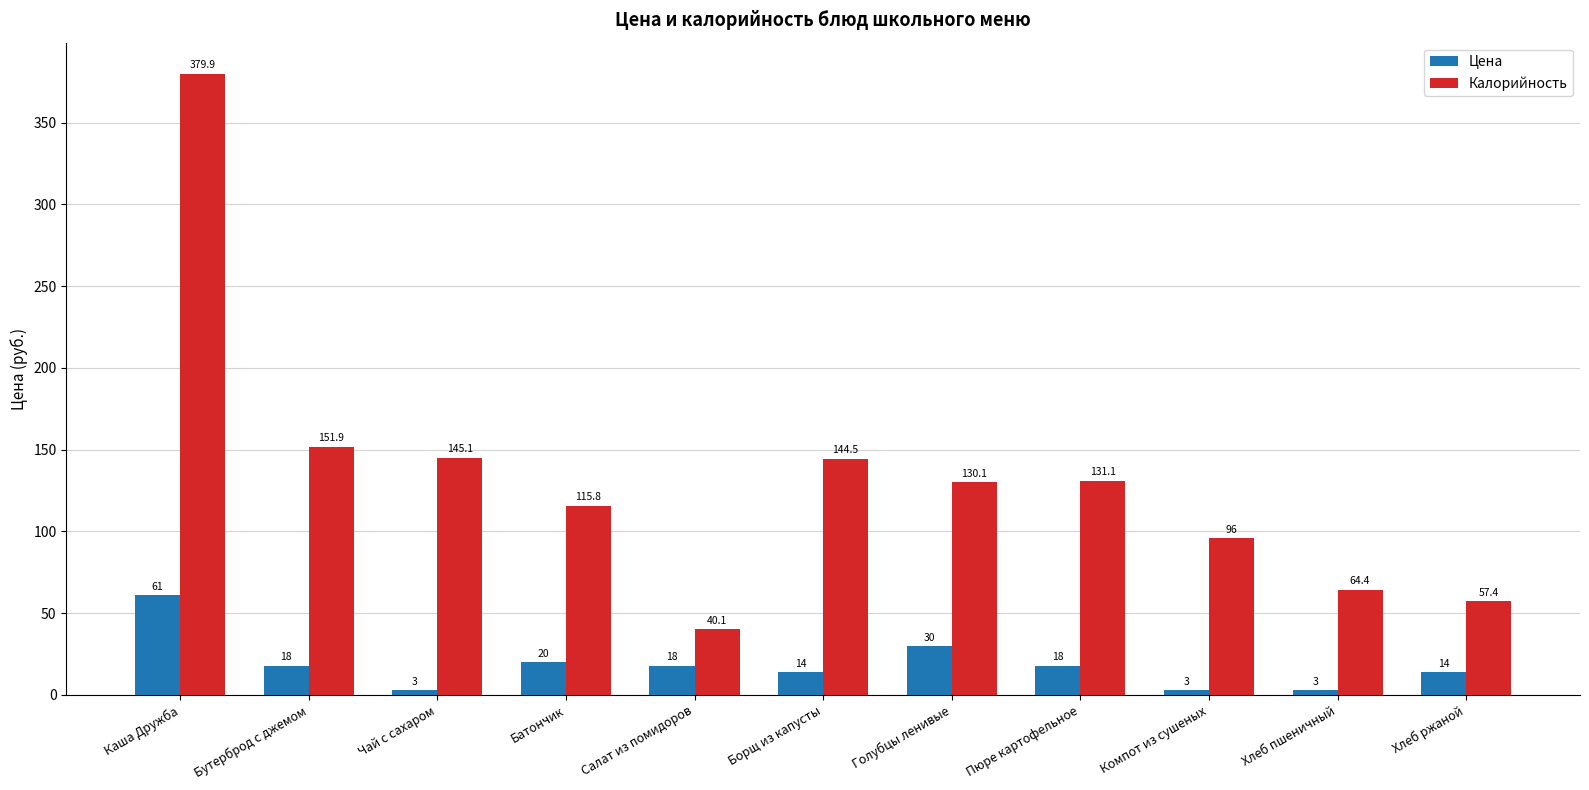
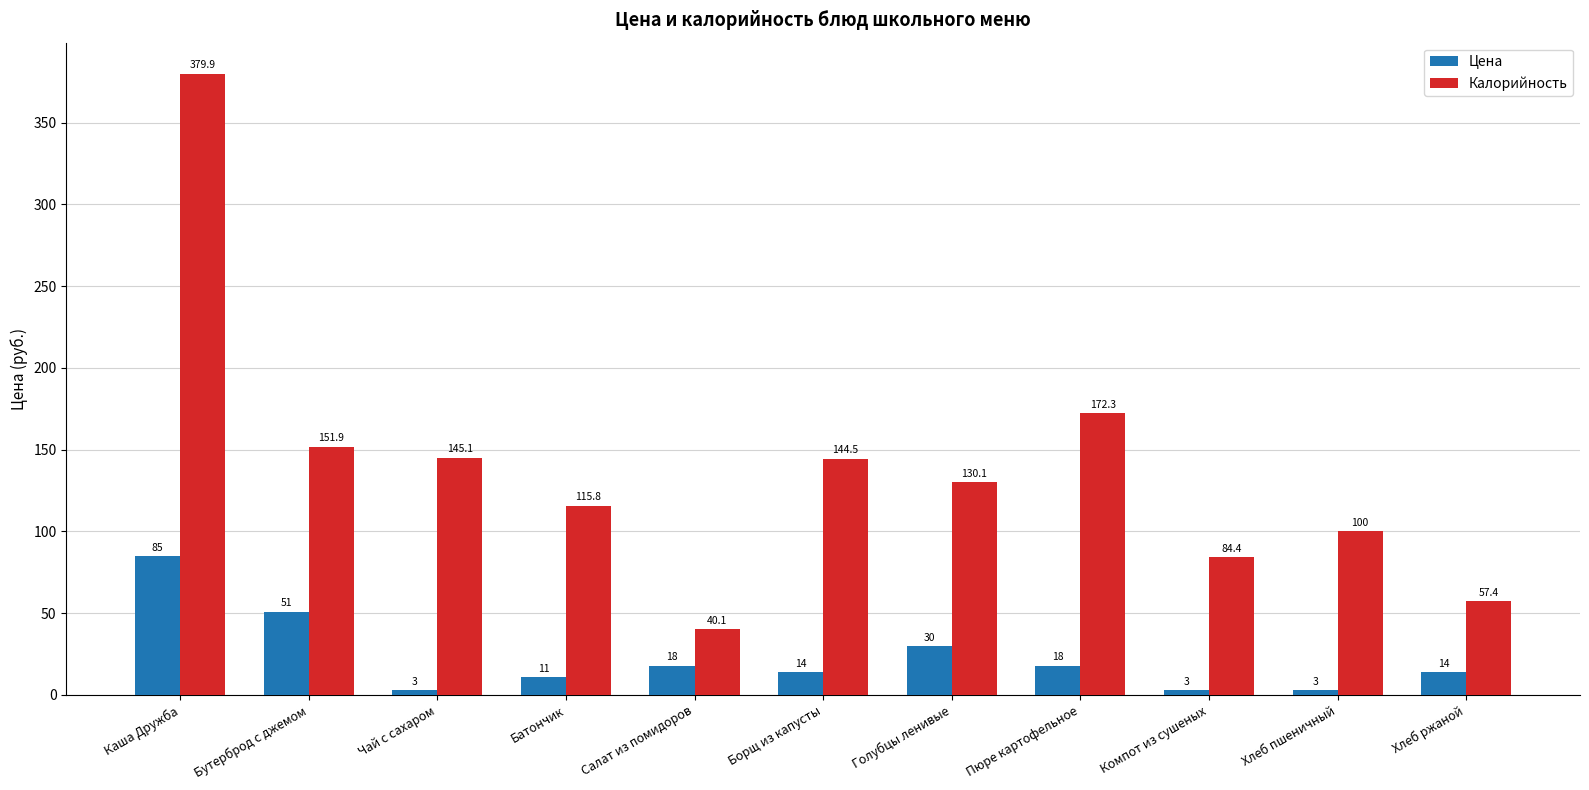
  {
    "Цена": {
-     "Каша Дружба": 61,
-     "Бутерброд с джемом": 18,
+     "Каша Дружба": 85,
+     "Бутерброд с джемом": 51,
      "Чай с сахаром": 3,
-     "Батончик": 20,
+     "Батончик": 11,
      "Салат из помидоров": 18,
      "Борщ из капусты": 14,
      "Голубцы ленивые": 30,
      "Пюре картофельное": 18,
      "Компот из сушеных": 3,
      "Хлеб пшеничный": 3,
      "Хлеб ржаной": 14
    },
    "Калорийность": {
      "Каша Дружба": 379.9,
      "Бутерброд с джемом": 151.9,
      "Чай с сахаром": 145.1,
      "Батончик": 115.8,
      "Салат из помидоров": 40.1,
      "Борщ из капусты": 144.5,
      "Голубцы ленивые": 130.1,
-     "Пюре картофельное": 131.1,
-     "Компот из сушеных": 96,
-     "Хлеб пшеничный": 64.4,
+     "Пюре картофельное": 172.3,
+     "Компот из сушеных": 84.4,
+     "Хлеб пшеничный": 100,
      "Хлеб ржаной": 57.4
    }
  }
